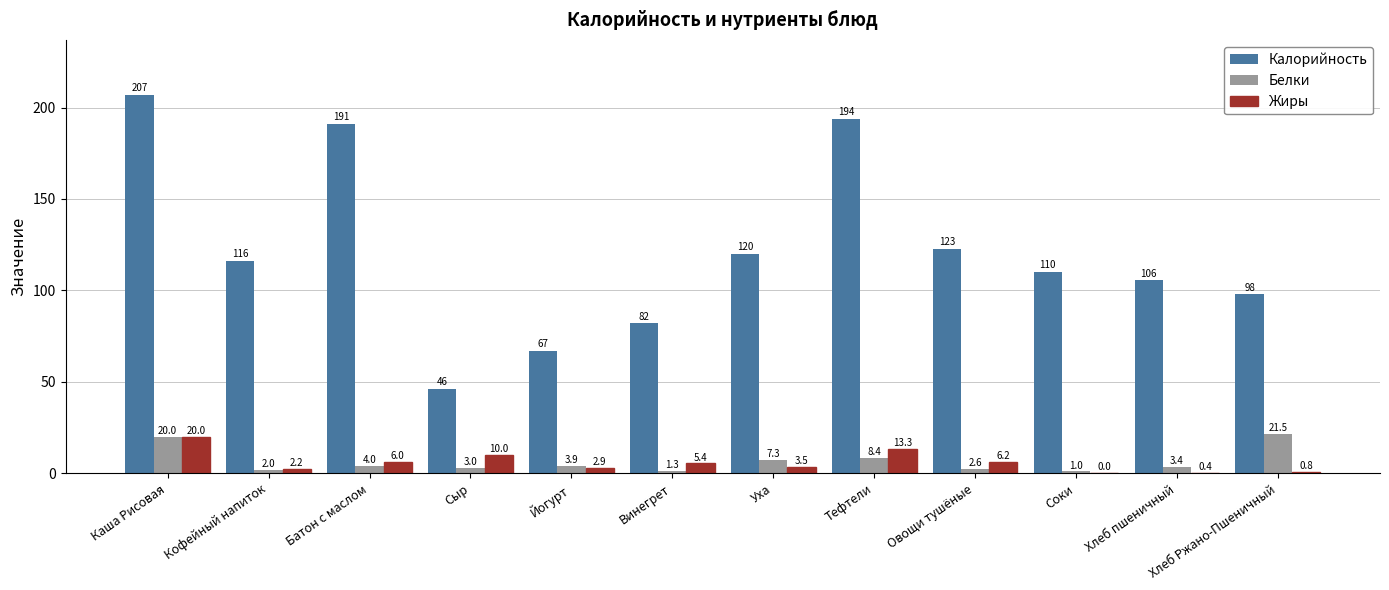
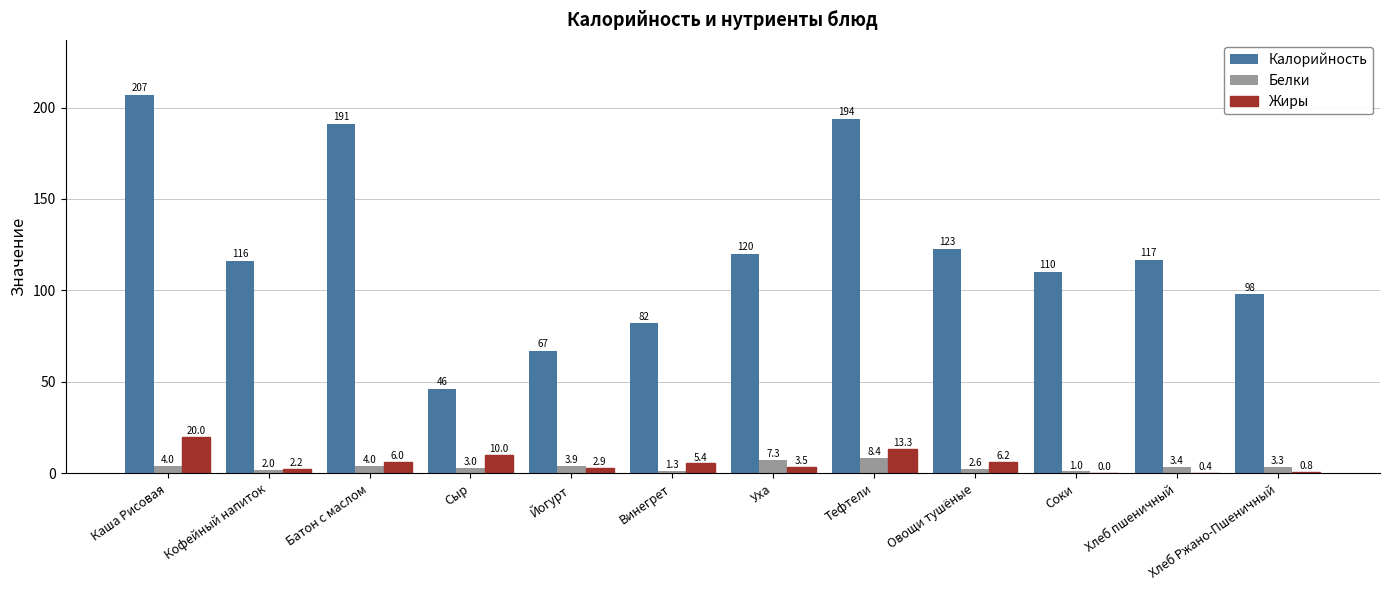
  {
    "Калорийность": {
      "Каша Рисовая": 207,
      "Кофейный напиток": 116,
      "Батон с маслом": 191,
      "Сыр": 46,
      "Йогурт": 67,
      "Винегрет": 82,
      "Уха": 120,
      "Тефтели": 194,
      "Овощи тушёные": 123,
      "Соки": 110,
-     "Хлеб пшеничный": 106,
+     "Хлеб пшеничный": 117,
      "Хлеб Ржано-Пшеничный": 98
    },
    "Белки": {
-     "Каша Рисовая": 20.0,
+     "Каша Рисовая": 4.0,
      "Кофейный напиток": 2.0,
      "Батон с маслом": 4.0,
      "Сыр": 3.0,
      "Йогурт": 3.9,
      "Винегрет": 1.3,
      "Уха": 7.3,
      "Тефтели": 8.4,
      "Овощи тушёные": 2.6,
      "Соки": 1.0,
      "Хлеб пшеничный": 3.4,
-     "Хлеб Ржано-Пшеничный": 21.5
+     "Хлеб Ржано-Пшеничный": 3.3
    },
    "Жиры": {
      "Каша Рисовая": 20.0,
      "Кофейный напиток": 2.2,
      "Батон с маслом": 6.0,
      "Сыр": 10.0,
      "Йогурт": 2.9,
      "Винегрет": 5.4,
      "Уха": 3.5,
      "Тефтели": 13.3,
      "Овощи тушёные": 6.2,
      "Соки": 0.0,
      "Хлеб пшеничный": 0.4,
      "Хлеб Ржано-Пшеничный": 0.8
    }
  }
